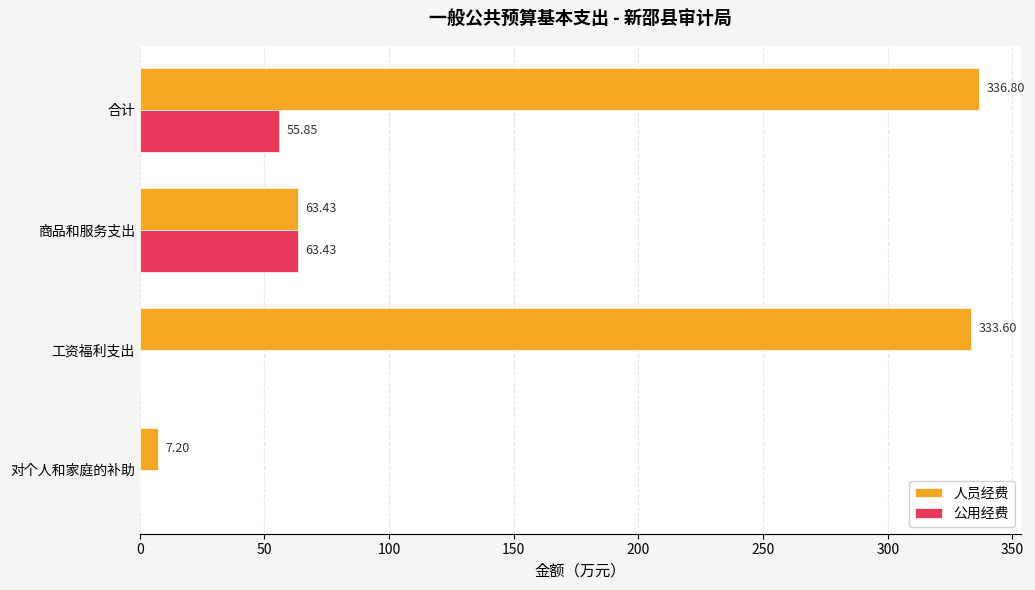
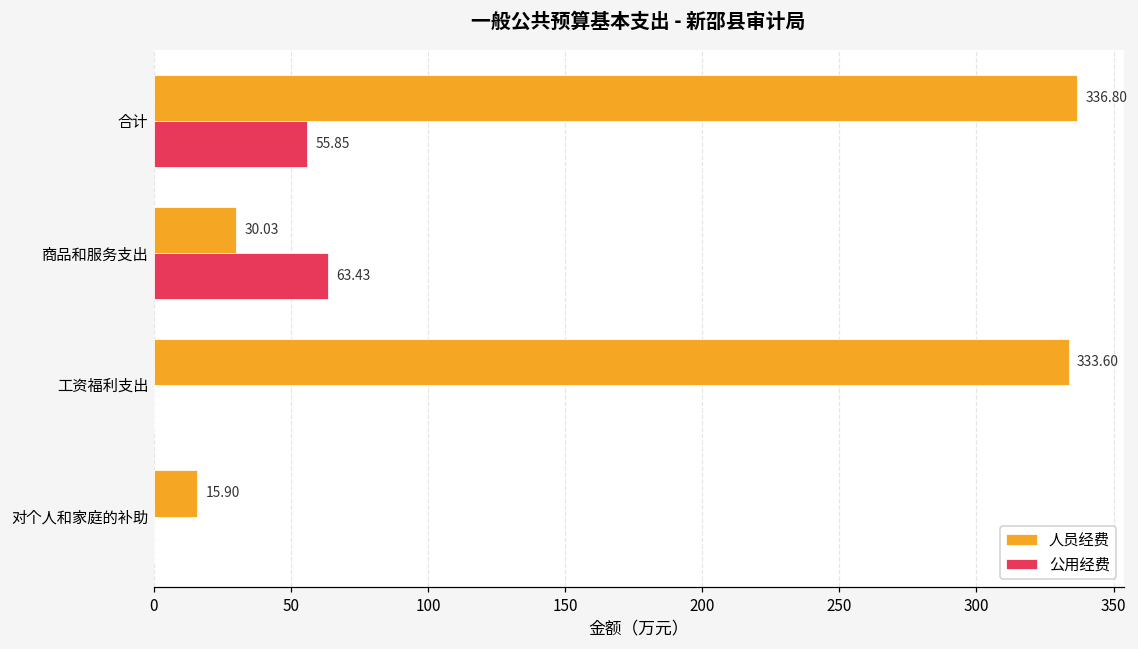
  {
    "人员经费": {
      "合计": 336.80,
-     "商品和服务支出": 63.43,
+     "商品和服务支出": 30.03,
      "工资福利支出": 333.60,
-     "对个人和家庭的补助": 7.20
+     "对个人和家庭的补助": 15.90
    },
    "公用经费": {
      "合计": 55.85,
      "商品和服务支出": 63.43
    }
  }
